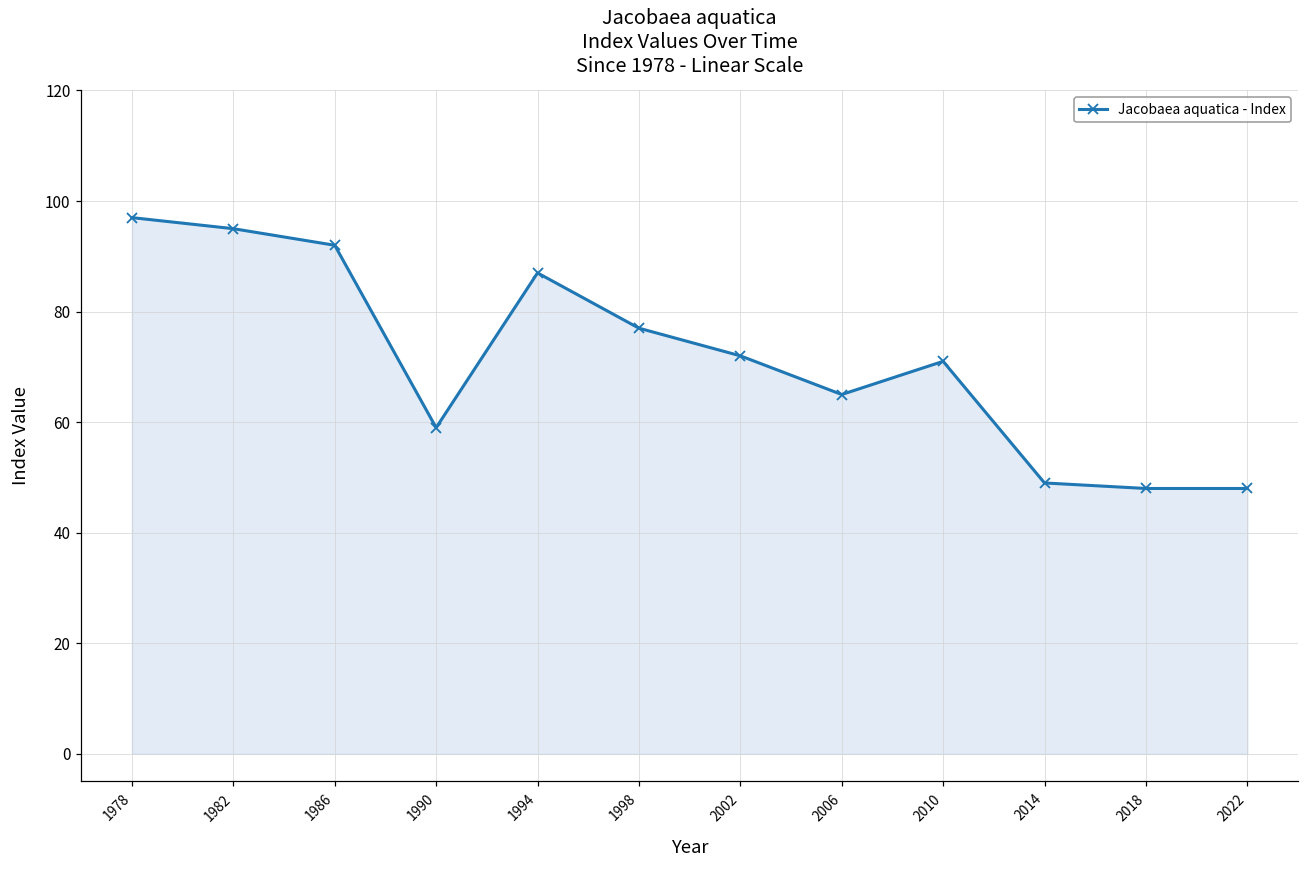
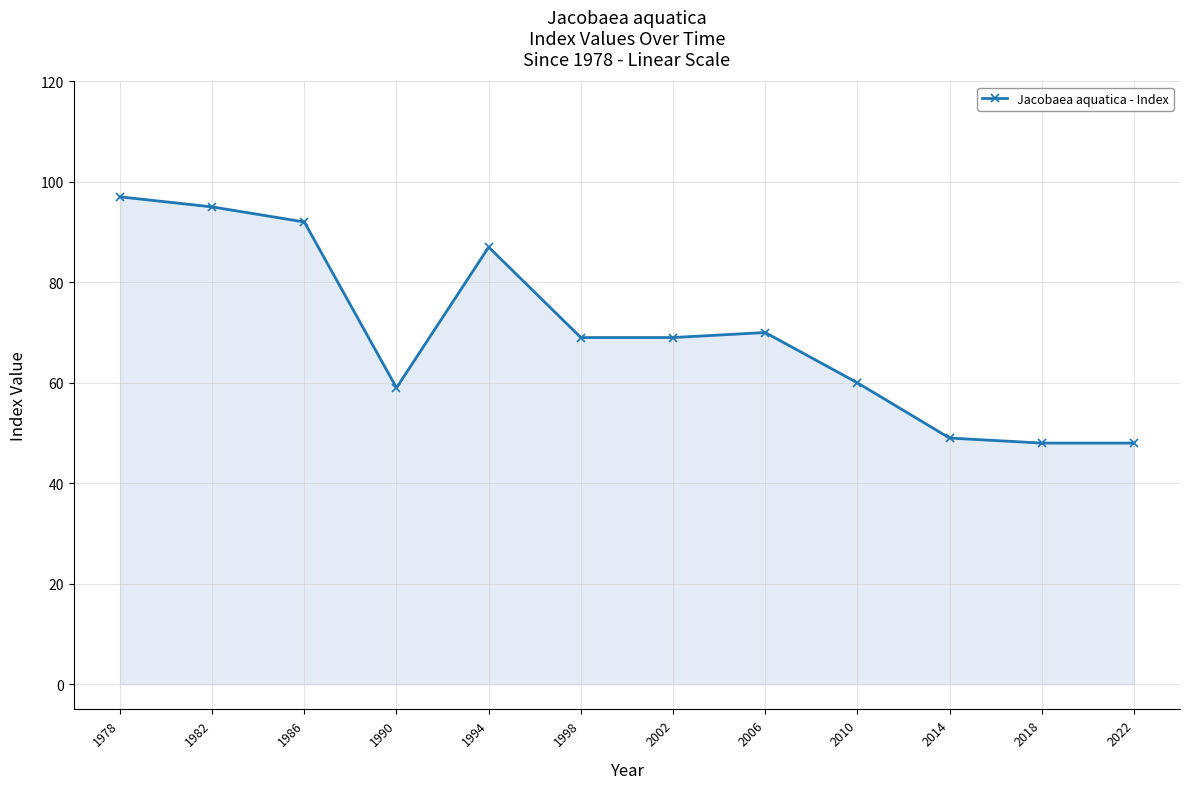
  {
    "1978": 97,
    "1982": 95,
    "1986": 92,
    "1990": 59,
    "1994": 87,
-   "1998": 77,
-   "2002": 72,
-   "2006": 65,
-   "2010": 71,
+   "1998": 69,
+   "2002": 69,
+   "2006": 70,
+   "2010": 60,
    "2014": 49,
    "2018": 48,
    "2022": 48
  }
